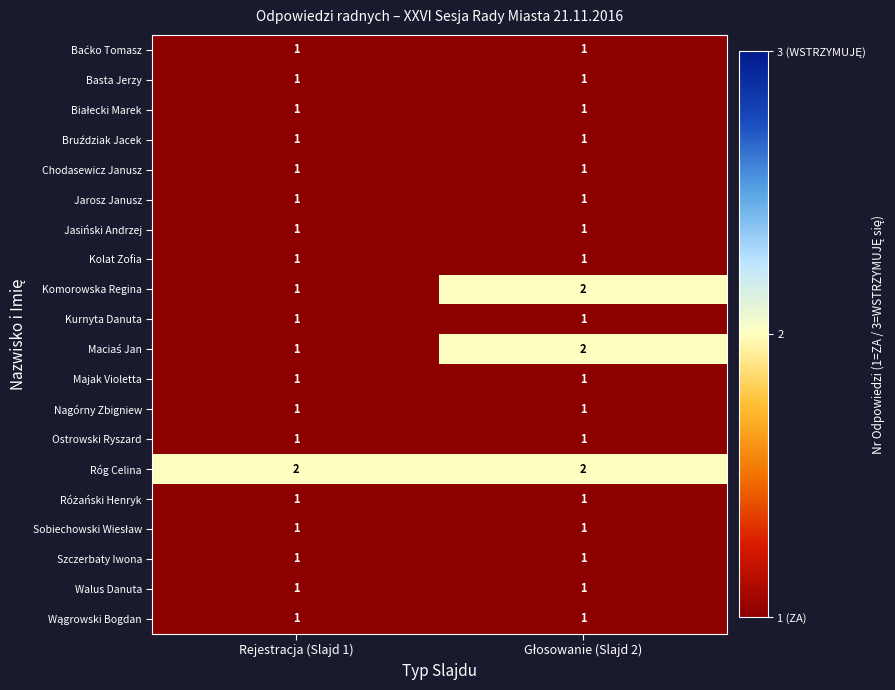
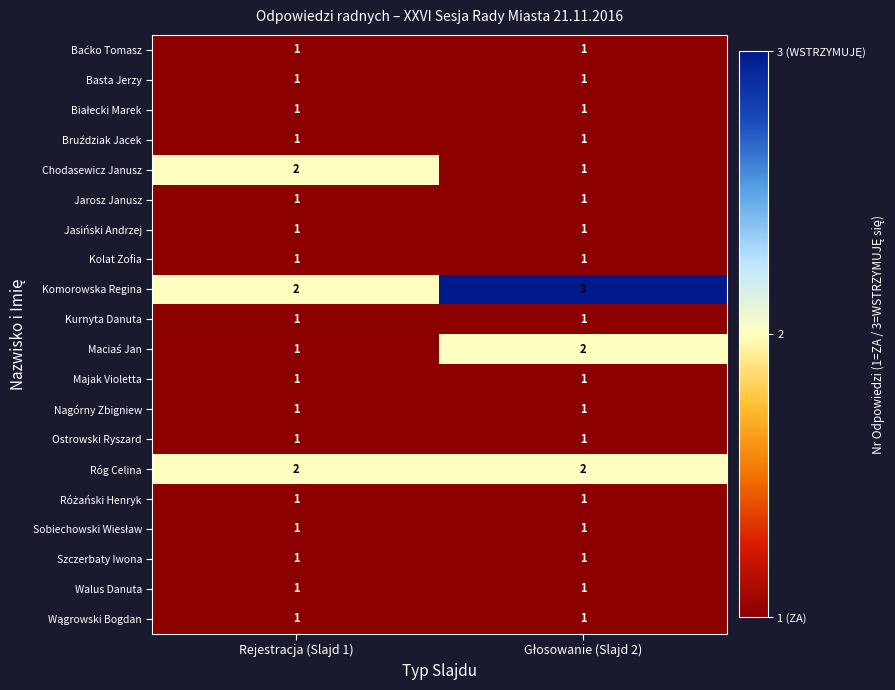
  {
    "Baćko Tomasz": {
      "Rejestracja (Slajd 1)": 1,
      "Głosowanie (Slajd 2)": 1
    },
    "Basta Jerzy": {
      "Rejestracja (Slajd 1)": 1,
      "Głosowanie (Slajd 2)": 1
    },
    "Białecki Marek": {
      "Rejestracja (Slajd 1)": 1,
      "Głosowanie (Slajd 2)": 1
    },
    "Bruździak Jacek": {
      "Rejestracja (Slajd 1)": 1,
      "Głosowanie (Slajd 2)": 1
    },
    "Chodasewicz Janusz": {
-     "Rejestracja (Slajd 1)": 1,
+     "Rejestracja (Slajd 1)": 2,
      "Głosowanie (Slajd 2)": 1
    },
    "Jarosz Janusz": {
      "Rejestracja (Slajd 1)": 1,
      "Głosowanie (Slajd 2)": 1
    },
    "Jasiński Andrzej": {
      "Rejestracja (Slajd 1)": 1,
      "Głosowanie (Slajd 2)": 1
    },
    "Kolat Zofia": {
      "Rejestracja (Slajd 1)": 1,
      "Głosowanie (Slajd 2)": 1
    },
    "Komorowska Regina": {
-     "Rejestracja (Slajd 1)": 1,
-     "Głosowanie (Slajd 2)": 2
+     "Rejestracja (Slajd 1)": 2,
+     "Głosowanie (Slajd 2)": 3
    },
    "Kurnyta Danuta": {
      "Rejestracja (Slajd 1)": 1,
      "Głosowanie (Slajd 2)": 1
    },
    "Maciaś Jan": {
      "Rejestracja (Slajd 1)": 1,
      "Głosowanie (Slajd 2)": 2
    },
    "Majak Violetta": {
      "Rejestracja (Slajd 1)": 1,
      "Głosowanie (Slajd 2)": 1
    },
    "Nagórny Zbigniew": {
      "Rejestracja (Slajd 1)": 1,
      "Głosowanie (Slajd 2)": 1
    },
    "Ostrowski Ryszard": {
      "Rejestracja (Slajd 1)": 1,
      "Głosowanie (Slajd 2)": 1
    },
    "Róg Celina": {
      "Rejestracja (Slajd 1)": 2,
      "Głosowanie (Slajd 2)": 2
    },
    "Różański Henryk": {
      "Rejestracja (Slajd 1)": 1,
      "Głosowanie (Slajd 2)": 1
    },
    "Sobiechowski Wiesław": {
      "Rejestracja (Slajd 1)": 1,
      "Głosowanie (Slajd 2)": 1
    },
    "Szczerbaty Iwona": {
      "Rejestracja (Slajd 1)": 1,
      "Głosowanie (Slajd 2)": 1
    },
    "Walus Danuta": {
      "Rejestracja (Slajd 1)": 1,
      "Głosowanie (Slajd 2)": 1
    },
    "Wągrowski Bogdan": {
      "Rejestracja (Slajd 1)": 1,
      "Głosowanie (Slajd 2)": 1
    }
  }
